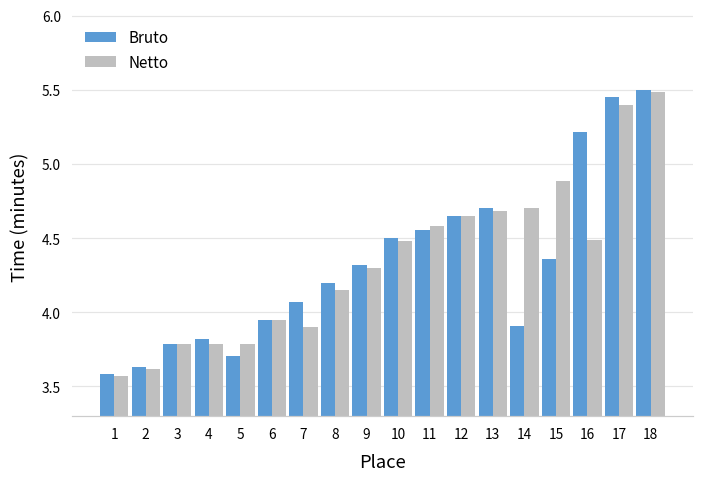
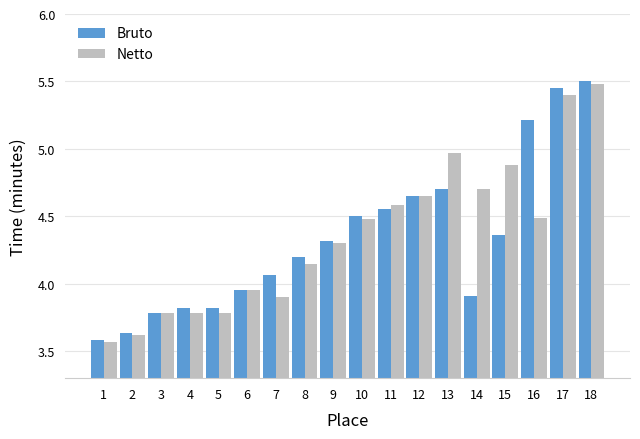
  {
    "Bruto": {
      "1": 3.58,
      "2": 3.63,
      "3": 3.78,
      "4": 3.82,
-     "5": 3.70,
+     "5": 3.82,
      "6": 3.95,
      "7": 4.07,
      "8": 4.20,
      "9": 4.32,
      "10": 4.50,
      "11": 4.55,
      "12": 4.65,
      "13": 4.70,
      "14": 3.91,
      "15": 4.36,
      "16": 5.22,
      "17": 5.45,
      "18": 5.50
    },
    "Netto": {
      "1": 3.57,
      "2": 3.62,
      "3": 3.78,
      "4": 3.78,
      "5": 3.78,
      "6": 3.95,
      "7": 3.90,
      "8": 4.15,
      "9": 4.30,
      "10": 4.48,
      "11": 4.58,
      "12": 4.65,
-     "13": 4.68,
+     "13": 4.97,
      "14": 4.70,
      "15": 4.88,
      "16": 4.49,
      "17": 5.40,
      "18": 5.48
    }
  }
